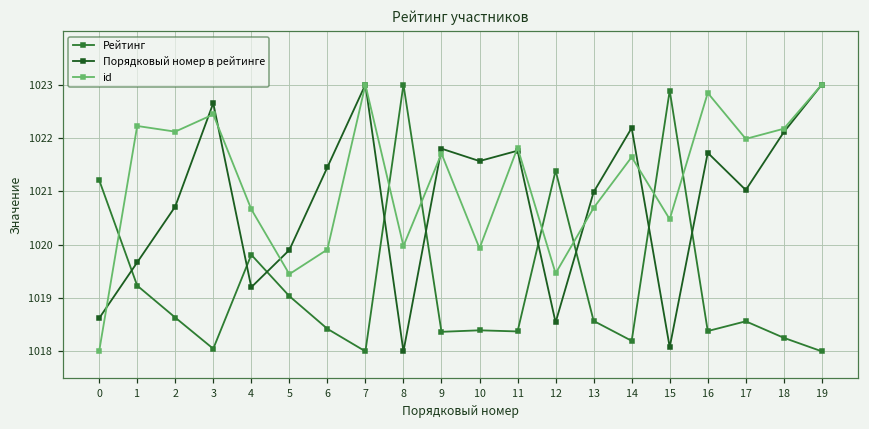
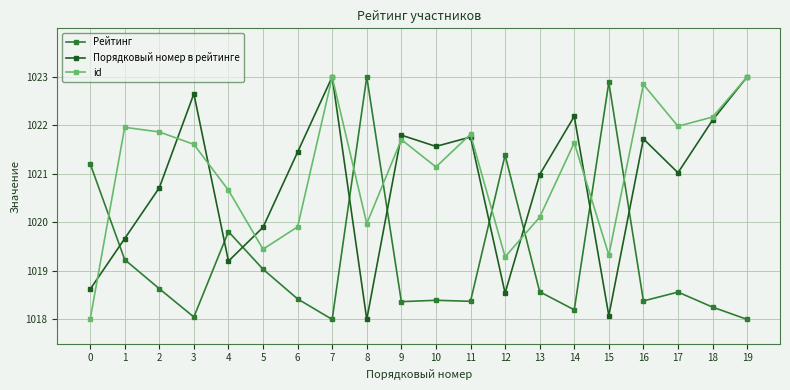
  {
    "id": {
      "0": 1018.0,
-     "1": 1022.2,
-     "2": 1022.1,
-     "3": 1022.4,
+     "1": 1022.0,
+     "2": 1021.9,
+     "3": 1021.6,
      "4": 1020.7,
      "5": 1019.4,
      "6": 1019.9,
      "8": 1020.0,
      "9": 1021.7,
-     "10": 1019.9,
+     "10": 1021.1,
      "11": 1021.8,
-     "12": 1019.5,
-     "13": 1020.7,
+     "12": 1019.3,
+     "13": 1020.1,
      "14": 1021.6,
-     "15": 1020.5,
+     "15": 1019.3,
      "16": 1022.8,
      "17": 1022.0,
      "18": 1022.2
    }
  }
